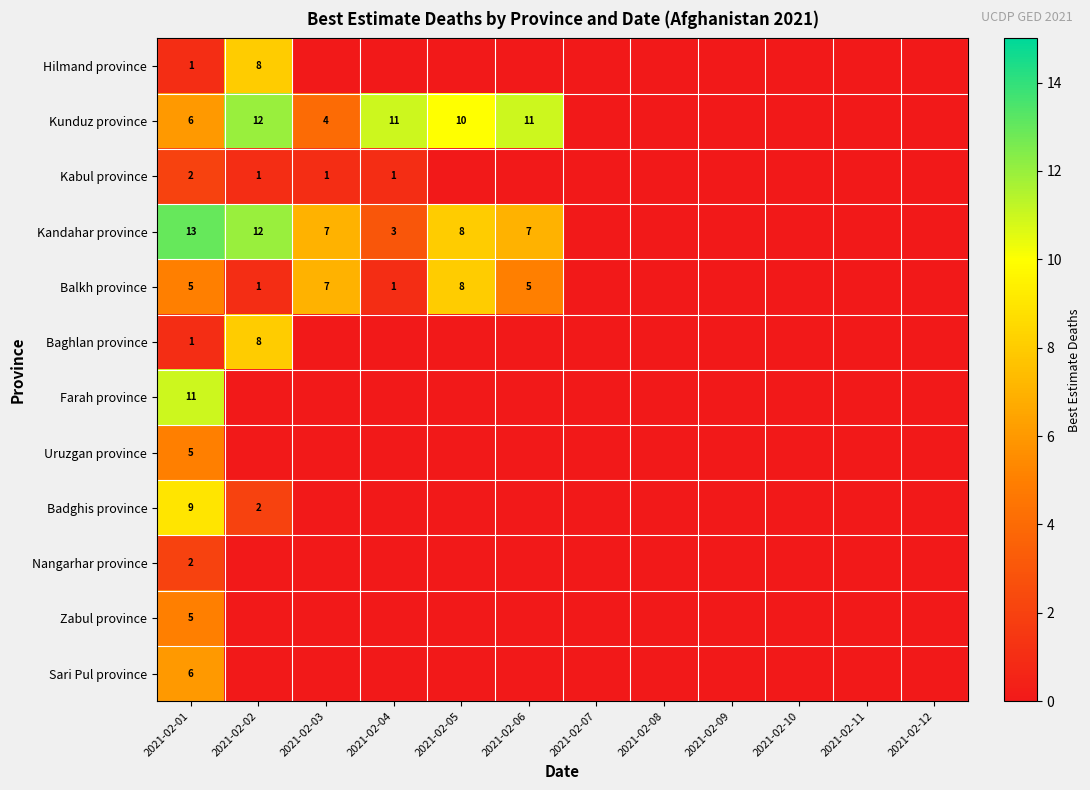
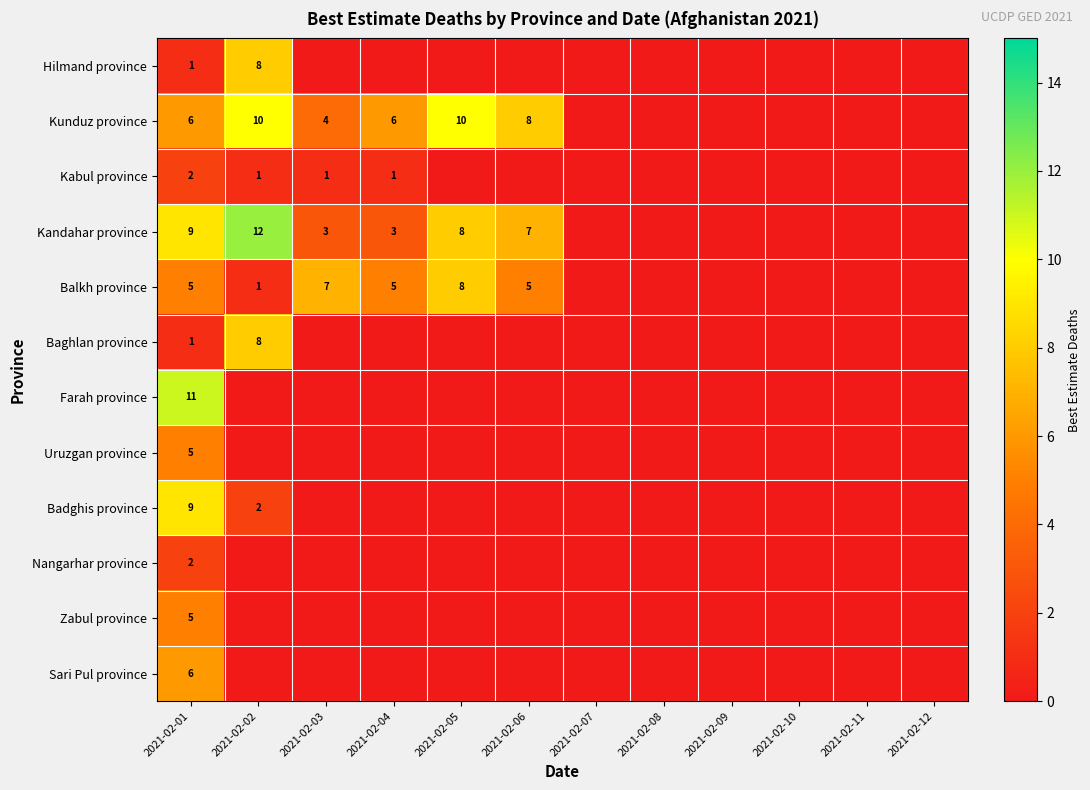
  {
    "Hilmand province": {
      "2021-02-01": 1,
      "2021-02-02": 8
    },
    "Kunduz province": {
      "2021-02-01": 6,
-     "2021-02-02": 12,
+     "2021-02-02": 10,
      "2021-02-03": 4,
-     "2021-02-04": 11,
+     "2021-02-04": 6,
      "2021-02-05": 10,
-     "2021-02-06": 11
+     "2021-02-06": 8
    },
    "Kabul province": {
      "2021-02-01": 2,
      "2021-02-02": 1,
      "2021-02-03": 1,
      "2021-02-04": 1
    },
    "Kandahar province": {
-     "2021-02-01": 13,
+     "2021-02-01": 9,
      "2021-02-02": 12,
-     "2021-02-03": 7,
+     "2021-02-03": 3,
      "2021-02-04": 3,
      "2021-02-05": 8,
      "2021-02-06": 7
    },
    "Balkh province": {
      "2021-02-01": 5,
      "2021-02-02": 1,
      "2021-02-03": 7,
-     "2021-02-04": 1,
+     "2021-02-04": 5,
      "2021-02-05": 8,
      "2021-02-06": 5
    },
    "Baghlan province": {
      "2021-02-01": 1,
      "2021-02-02": 8
    },
    "Farah province": {
      "2021-02-01": 11
    },
    "Uruzgan province": {
      "2021-02-01": 5
    },
    "Badghis province": {
      "2021-02-01": 9,
      "2021-02-02": 2
    },
    "Nangarhar province": {
      "2021-02-01": 2
    },
    "Zabul province": {
      "2021-02-01": 5
    },
    "Sari Pul province": {
      "2021-02-01": 6
    }
  }
